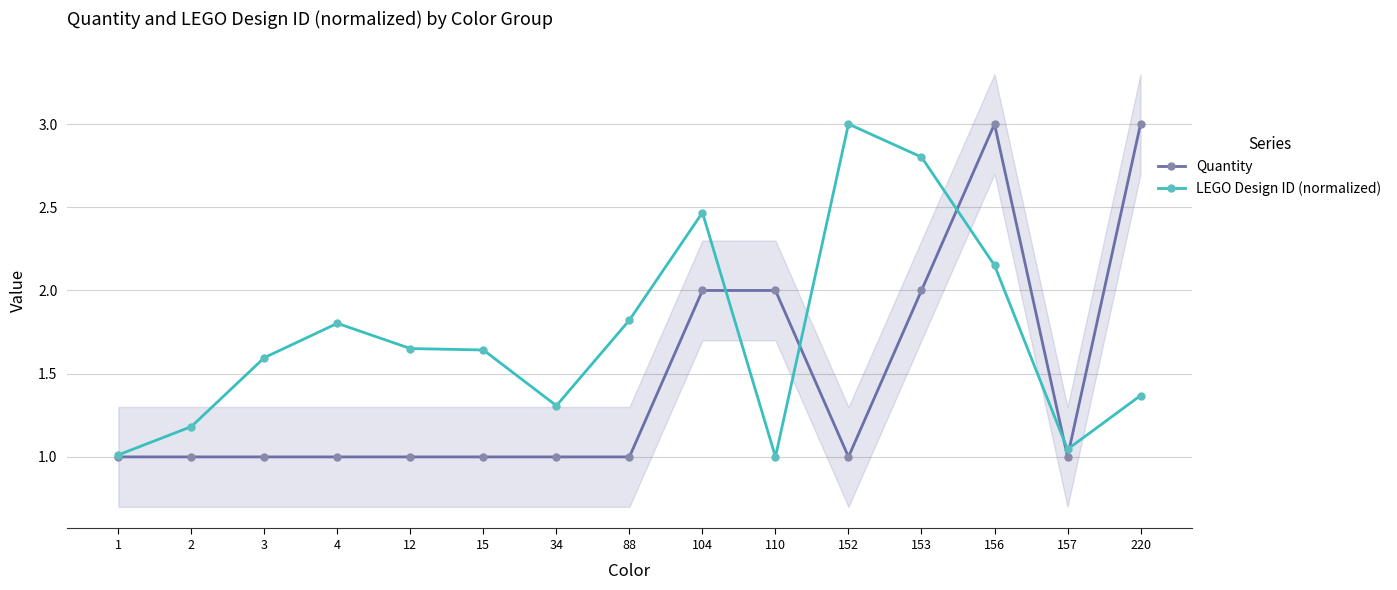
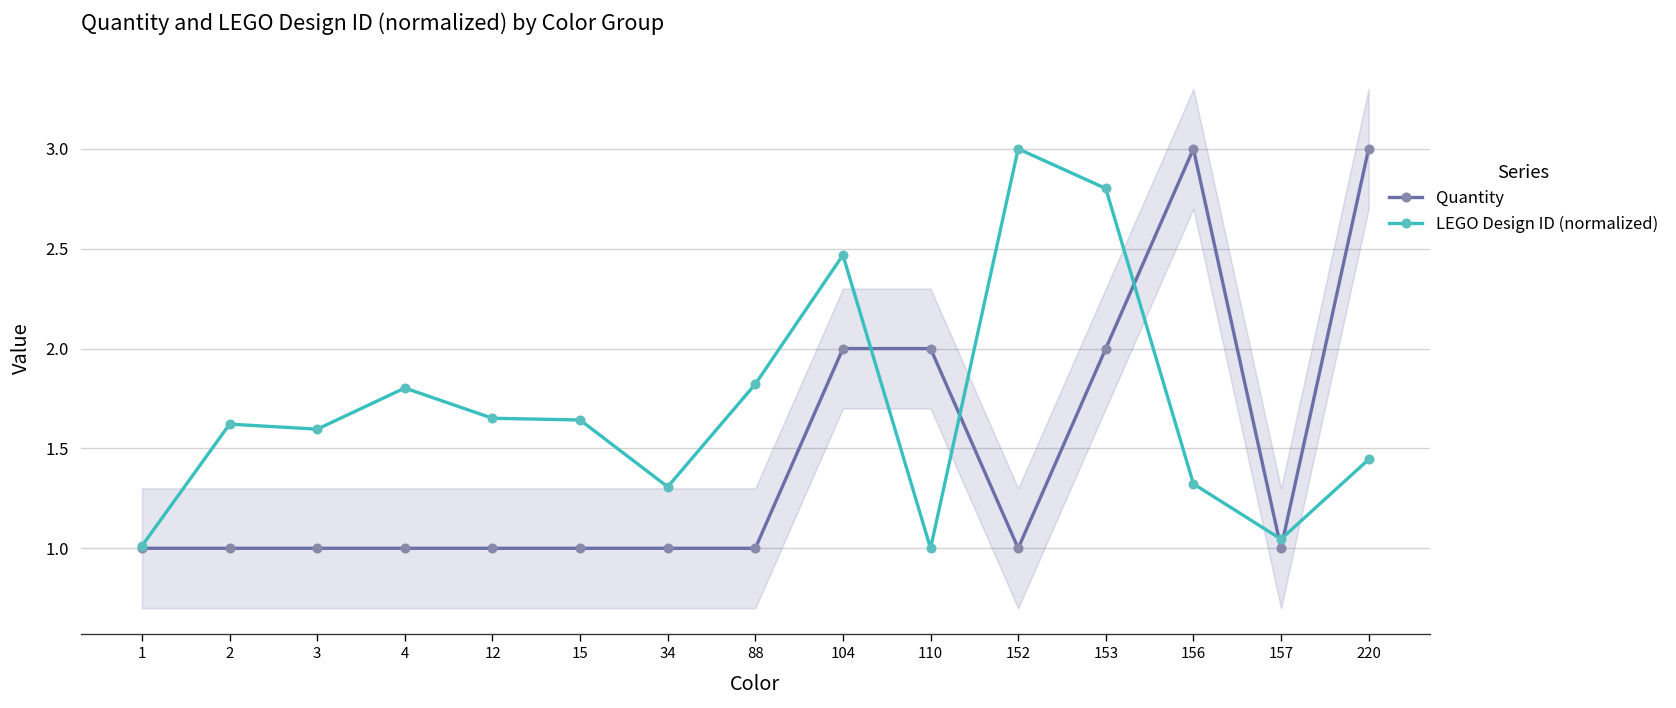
  {
    "LEGO Design ID (normalized)": {
-     "2": 1.18,
+     "2": 1.62,
      "3": 1.60,
      "4": 1.80,
      "12": 1.65,
      "15": 1.64,
      "88": 1.82,
      "104": 2.47,
      "110": 1.00,
      "152": 3.00,
      "153": 2.80,
-     "156": 2.15,
+     "156": 1.32,
      "157": 1.05,
-     "220": 1.37
+     "220": 1.44
    }
  }
